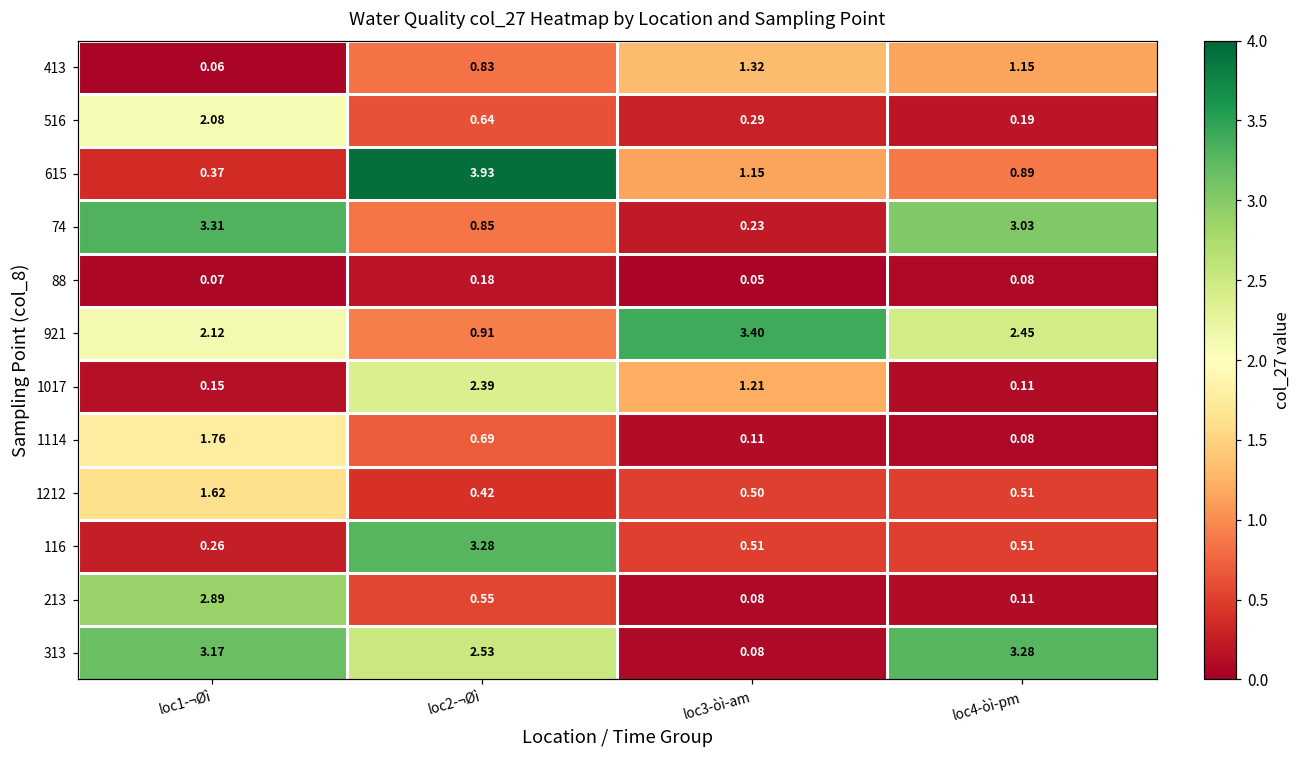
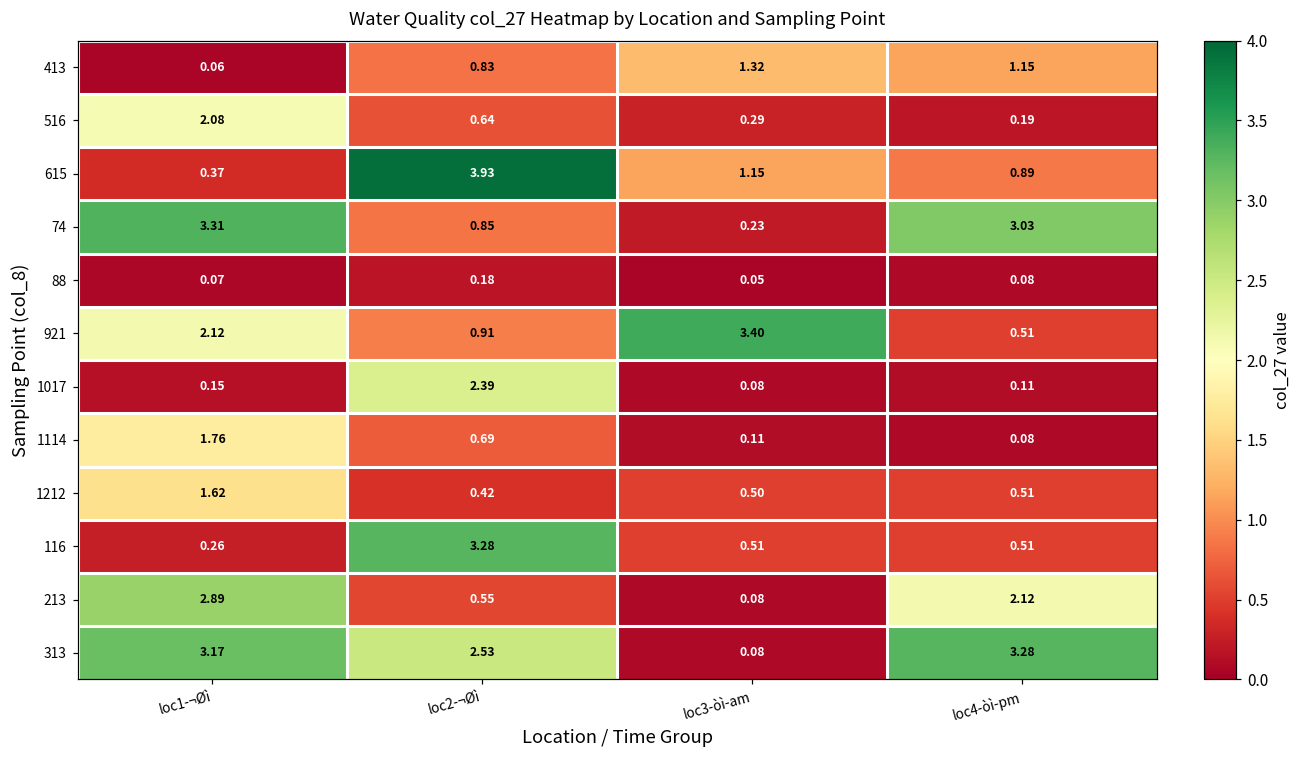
  {
    "413": {
      "loc1-¬Øì": 0.06,
      "loc2-¬Øì": 0.83,
      "loc3-òì-am": 1.32,
      "loc4-òì-pm": 1.15
    },
    "516": {
      "loc1-¬Øì": 2.08,
      "loc2-¬Øì": 0.64,
      "loc3-òì-am": 0.29,
      "loc4-òì-pm": 0.19
    },
    "615": {
      "loc1-¬Øì": 0.37,
      "loc2-¬Øì": 3.93,
      "loc3-òì-am": 1.15,
      "loc4-òì-pm": 0.89
    },
    "74": {
      "loc1-¬Øì": 3.31,
      "loc2-¬Øì": 0.85,
      "loc3-òì-am": 0.23,
      "loc4-òì-pm": 3.03
    },
    "88": {
      "loc1-¬Øì": 0.07,
      "loc2-¬Øì": 0.18,
      "loc3-òì-am": 0.05,
      "loc4-òì-pm": 0.08
    },
    "921": {
      "loc1-¬Øì": 2.12,
      "loc2-¬Øì": 0.91,
      "loc3-òì-am": 3.40,
-     "loc4-òì-pm": 2.45
+     "loc4-òì-pm": 0.51
    },
    "1017": {
      "loc1-¬Øì": 0.15,
      "loc2-¬Øì": 2.39,
-     "loc3-òì-am": 1.21,
+     "loc3-òì-am": 0.08,
      "loc4-òì-pm": 0.11
    },
    "1114": {
      "loc1-¬Øì": 1.76,
      "loc2-¬Øì": 0.69,
      "loc3-òì-am": 0.11,
      "loc4-òì-pm": 0.08
    },
    "1212": {
      "loc1-¬Øì": 1.62,
      "loc2-¬Øì": 0.42,
      "loc3-òì-am": 0.50,
      "loc4-òì-pm": 0.51
    },
    "116": {
      "loc1-¬Øì": 0.26,
      "loc2-¬Øì": 3.28,
      "loc3-òì-am": 0.51,
      "loc4-òì-pm": 0.51
    },
    "213": {
      "loc1-¬Øì": 2.89,
      "loc2-¬Øì": 0.55,
      "loc3-òì-am": 0.08,
-     "loc4-òì-pm": 0.11
+     "loc4-òì-pm": 2.12
    },
    "313": {
      "loc1-¬Øì": 3.17,
      "loc2-¬Øì": 2.53,
      "loc3-òì-am": 0.08,
      "loc4-òì-pm": 3.28
    }
  }
